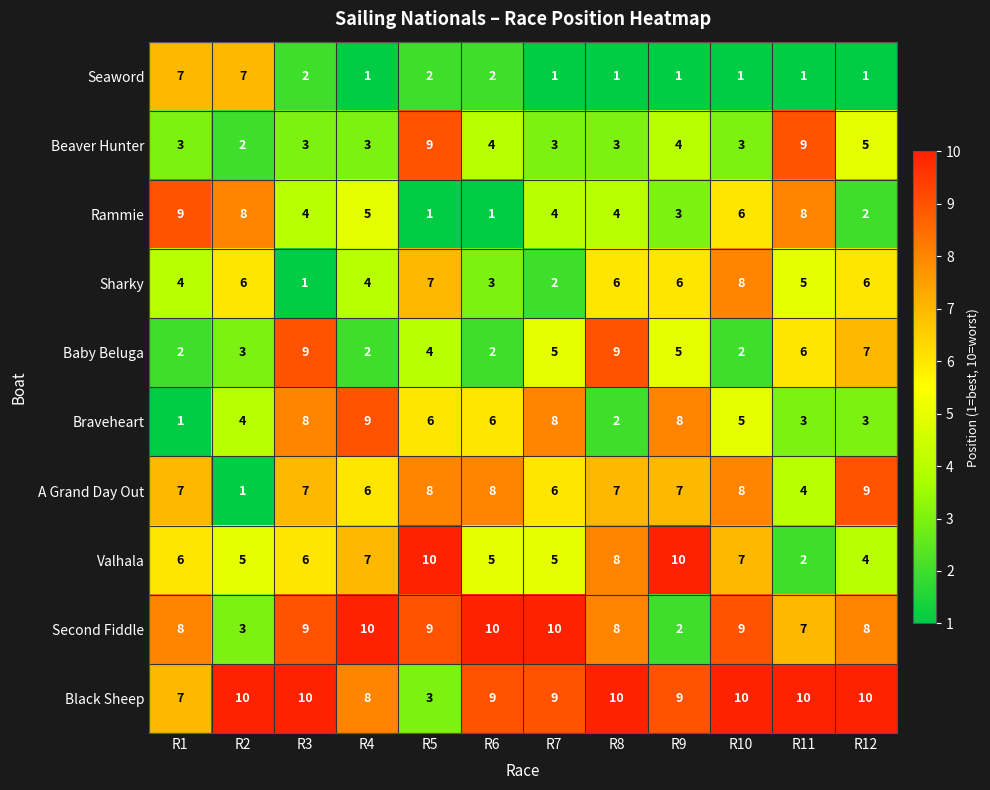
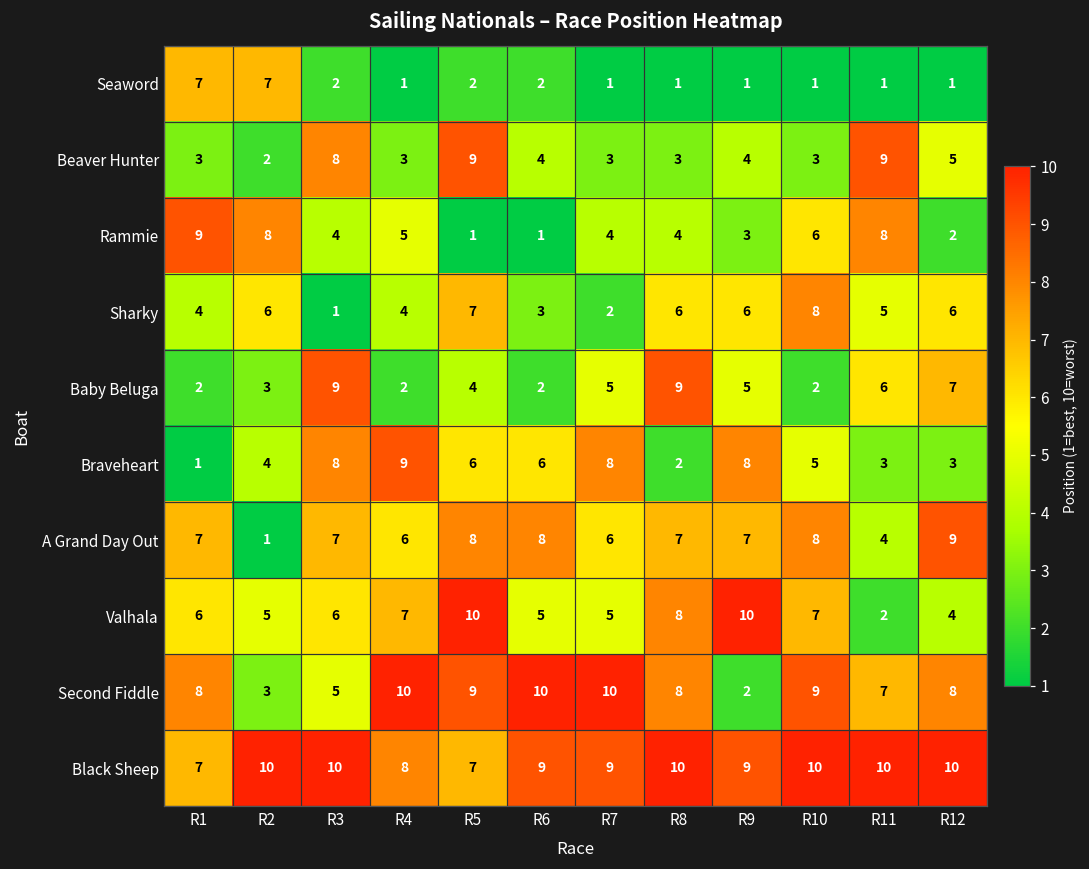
  {
    "Seaword": {
      "R1": 7,
      "R2": 7,
      "R3": 2,
      "R4": 1,
      "R5": 2,
      "R6": 2,
      "R7": 1,
      "R8": 1,
      "R9": 1,
      "R10": 1,
      "R11": 1,
      "R12": 1
    },
    "Beaver Hunter": {
      "R1": 3,
      "R2": 2,
-     "R3": 3,
+     "R3": 8,
      "R4": 3,
      "R5": 9,
      "R6": 4,
      "R7": 3,
      "R8": 3,
      "R9": 4,
      "R10": 3,
      "R11": 9,
      "R12": 5
    },
    "Rammie": {
      "R1": 9,
      "R2": 8,
      "R3": 4,
      "R4": 5,
      "R5": 1,
      "R6": 1,
      "R7": 4,
      "R8": 4,
      "R9": 3,
      "R10": 6,
      "R11": 8,
      "R12": 2
    },
    "Sharky": {
      "R1": 4,
      "R2": 6,
      "R3": 1,
      "R4": 4,
      "R5": 7,
      "R6": 3,
      "R7": 2,
      "R8": 6,
      "R9": 6,
      "R10": 8,
      "R11": 5,
      "R12": 6
    },
    "Baby Beluga": {
      "R1": 2,
      "R2": 3,
      "R3": 9,
      "R4": 2,
      "R5": 4,
      "R6": 2,
      "R7": 5,
      "R8": 9,
      "R9": 5,
      "R10": 2,
      "R11": 6,
      "R12": 7
    },
    "Braveheart": {
      "R1": 1,
      "R2": 4,
      "R3": 8,
      "R4": 9,
      "R5": 6,
      "R6": 6,
      "R7": 8,
      "R8": 2,
      "R9": 8,
      "R10": 5,
      "R11": 3,
      "R12": 3
    },
    "A Grand Day Out": {
      "R1": 7,
      "R2": 1,
      "R3": 7,
      "R4": 6,
      "R5": 8,
      "R6": 8,
      "R7": 6,
      "R8": 7,
      "R9": 7,
      "R10": 8,
      "R11": 4,
      "R12": 9
    },
    "Valhala": {
      "R1": 6,
      "R2": 5,
      "R3": 6,
      "R4": 7,
      "R5": 10,
      "R6": 5,
      "R7": 5,
      "R8": 8,
      "R9": 10,
      "R10": 7,
      "R11": 2,
      "R12": 4
    },
    "Second Fiddle": {
      "R1": 8,
      "R2": 3,
-     "R3": 9,
+     "R3": 5,
      "R4": 10,
      "R5": 9,
      "R6": 10,
      "R7": 10,
      "R8": 8,
      "R9": 2,
      "R10": 9,
      "R11": 7,
      "R12": 8
    },
    "Black Sheep": {
      "R1": 7,
      "R2": 10,
      "R3": 10,
      "R4": 8,
-     "R5": 3,
+     "R5": 7,
      "R6": 9,
      "R7": 9,
      "R8": 10,
      "R9": 9,
      "R10": 10,
      "R11": 10,
      "R12": 10
    }
  }
